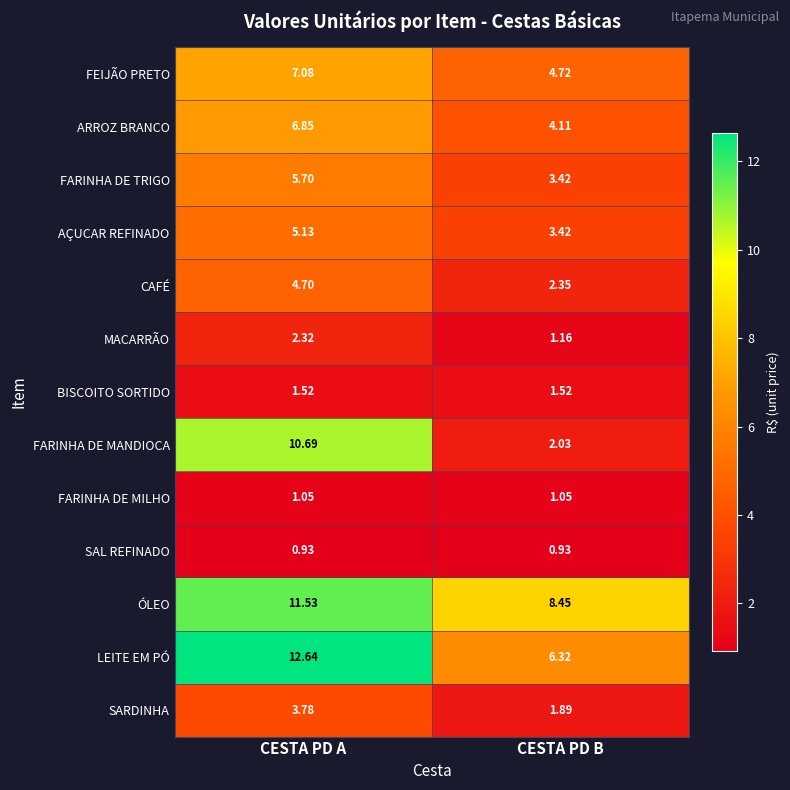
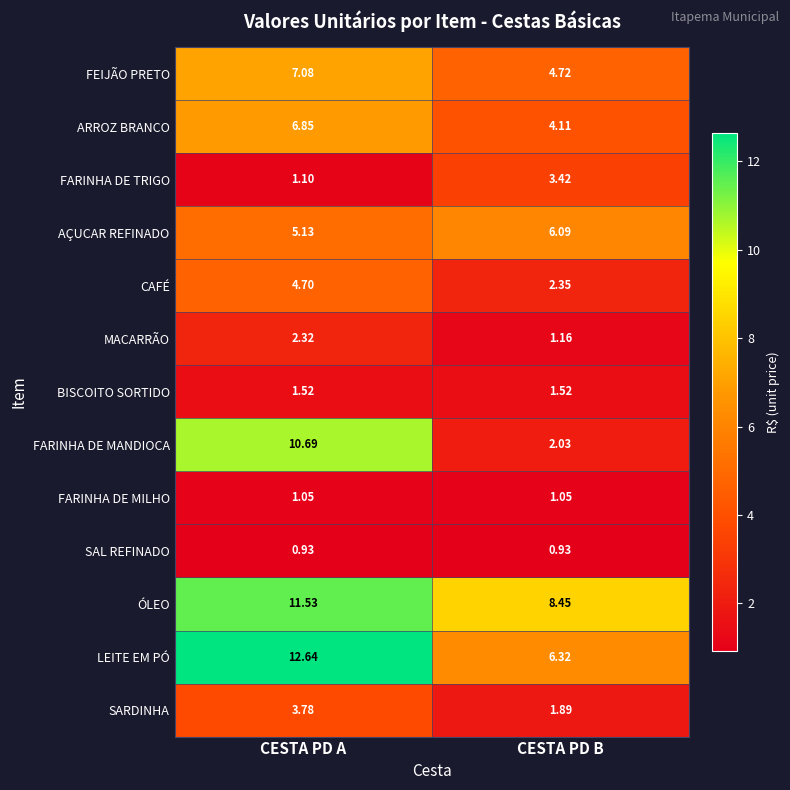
  {
    "FEIJÃO PRETO": {
      "CESTA PD A": 7.08,
      "CESTA PD B": 4.72
    },
    "ARROZ BRANCO": {
      "CESTA PD A": 6.85,
      "CESTA PD B": 4.11
    },
    "FARINHA DE TRIGO": {
-     "CESTA PD A": 5.70,
+     "CESTA PD A": 1.10,
      "CESTA PD B": 3.42
    },
    "AÇUCAR REFINADO": {
      "CESTA PD A": 5.13,
-     "CESTA PD B": 3.42
+     "CESTA PD B": 6.09
    },
    "CAFÉ": {
      "CESTA PD A": 4.70,
      "CESTA PD B": 2.35
    },
    "MACARRÃO": {
      "CESTA PD A": 2.32,
      "CESTA PD B": 1.16
    },
    "BISCOITO SORTIDO": {
      "CESTA PD A": 1.52,
      "CESTA PD B": 1.52
    },
    "FARINHA DE MANDIOCA": {
      "CESTA PD A": 10.69,
      "CESTA PD B": 2.03
    },
    "FARINHA DE MILHO": {
      "CESTA PD A": 1.05,
      "CESTA PD B": 1.05
    },
    "SAL REFINADO": {
      "CESTA PD A": 0.93,
      "CESTA PD B": 0.93
    },
    "ÓLEO": {
      "CESTA PD A": 11.53,
      "CESTA PD B": 8.45
    },
    "LEITE EM PÓ": {
      "CESTA PD A": 12.64,
      "CESTA PD B": 6.32
    },
    "SARDINHA": {
      "CESTA PD A": 3.78,
      "CESTA PD B": 1.89
    }
  }
